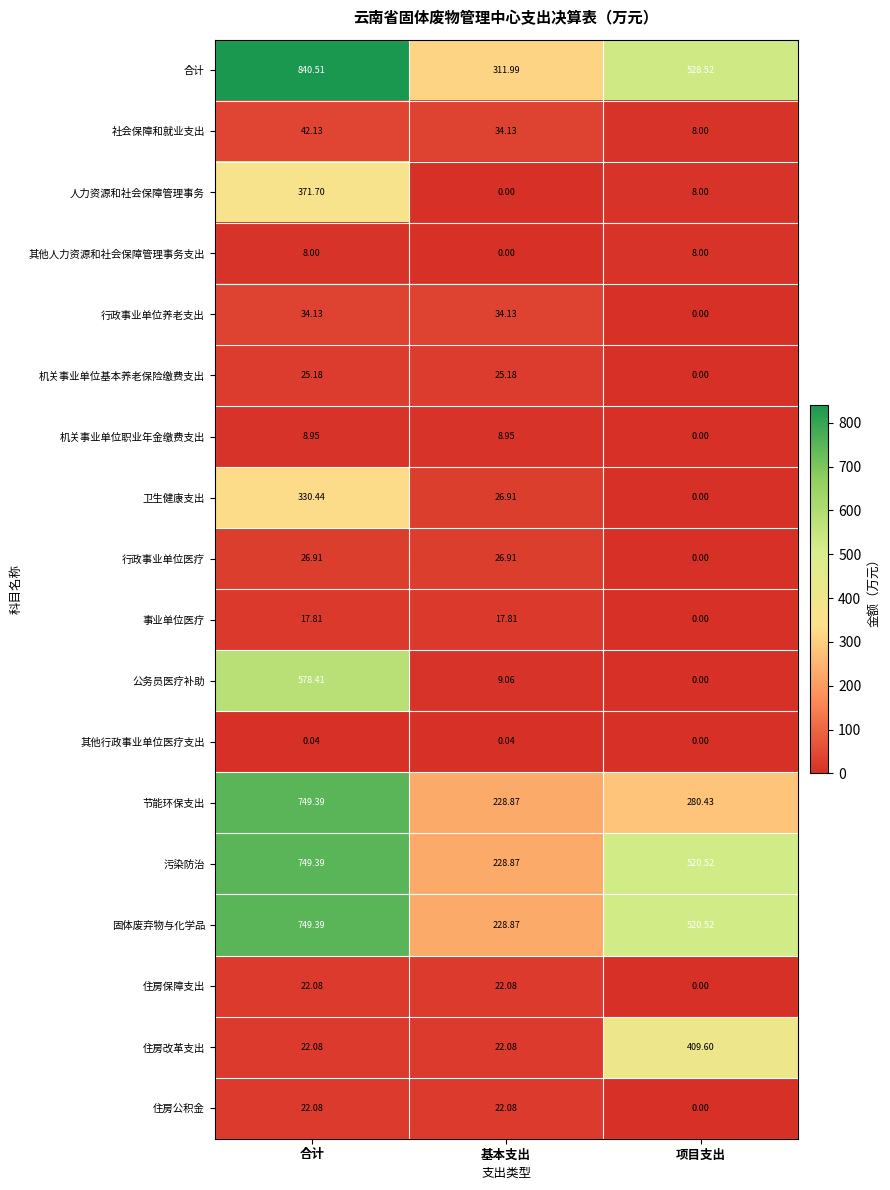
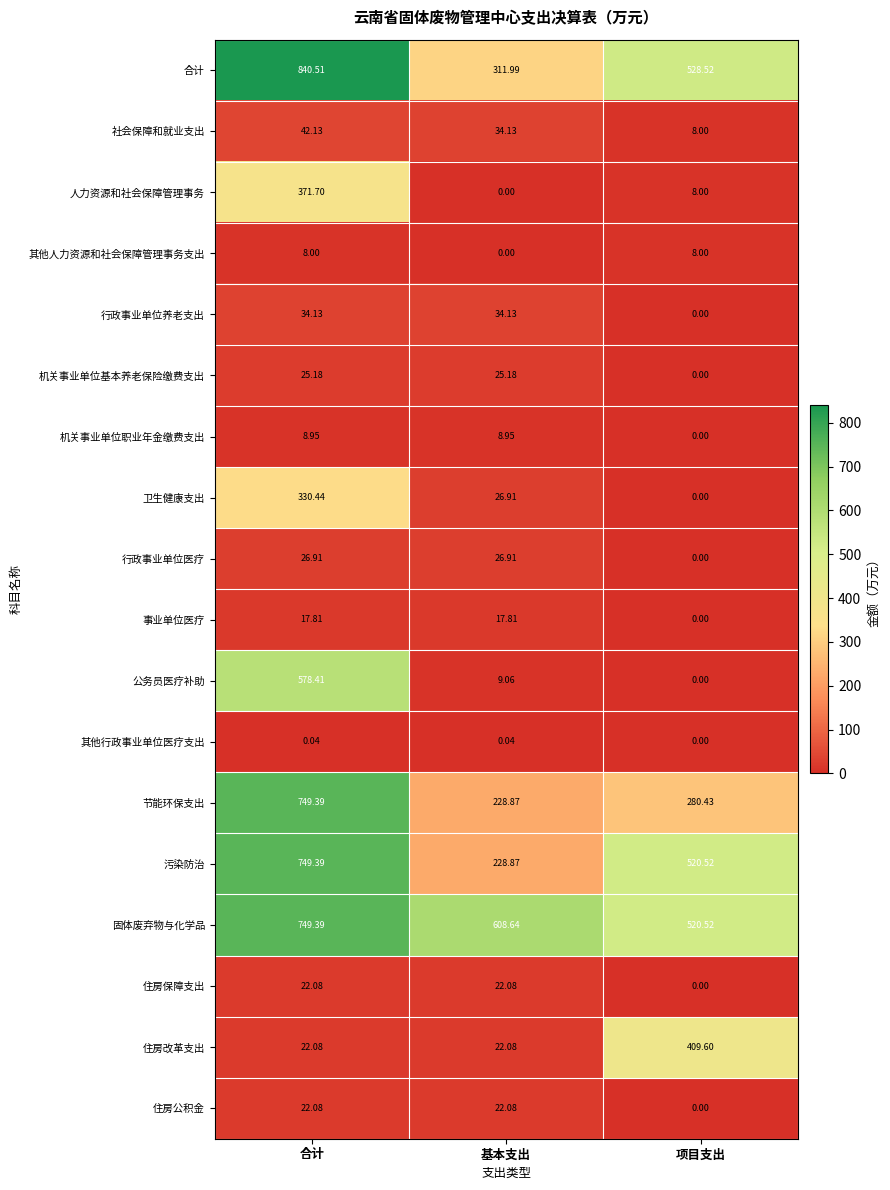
  {
    "合计": {
      "合计": 840.51,
      "基本支出": 311.99,
      "项目支出": 528.52
    },
    "社会保障和就业支出": {
      "合计": 42.13,
      "基本支出": 34.13,
      "项目支出": 8.00
    },
    "人力资源和社会保障管理事务": {
      "合计": 371.70,
      "基本支出": 0.00,
      "项目支出": 8.00
    },
    "其他人力资源和社会保障管理事务支出": {
      "合计": 8.00,
      "基本支出": 0.00,
      "项目支出": 8.00
    },
    "行政事业单位养老支出": {
      "合计": 34.13,
      "基本支出": 34.13,
      "项目支出": 0.00
    },
    "机关事业单位基本养老保险缴费支出": {
      "合计": 25.18,
      "基本支出": 25.18,
      "项目支出": 0.00
    },
    "机关事业单位职业年金缴费支出": {
      "合计": 8.95,
      "基本支出": 8.95,
      "项目支出": 0.00
    },
    "卫生健康支出": {
      "合计": 330.44,
      "基本支出": 26.91,
      "项目支出": 0.00
    },
    "行政事业单位医疗": {
      "合计": 26.91,
      "基本支出": 26.91,
      "项目支出": 0.00
    },
    "事业单位医疗": {
      "合计": 17.81,
      "基本支出": 17.81,
      "项目支出": 0.00
    },
    "公务员医疗补助": {
      "合计": 578.41,
      "基本支出": 9.06,
      "项目支出": 0.00
    },
    "其他行政事业单位医疗支出": {
      "合计": 0.04,
      "基本支出": 0.04,
      "项目支出": 0.00
    },
    "节能环保支出": {
      "合计": 749.39,
      "基本支出": 228.87,
      "项目支出": 280.43
    },
    "污染防治": {
      "合计": 749.39,
      "基本支出": 228.87,
      "项目支出": 520.52
    },
    "固体废弃物与化学品": {
      "合计": 749.39,
-     "基本支出": 228.87,
+     "基本支出": 608.64,
      "项目支出": 520.52
    },
    "住房保障支出": {
      "合计": 22.08,
      "基本支出": 22.08,
      "项目支出": 0.00
    },
    "住房改革支出": {
      "合计": 22.08,
      "基本支出": 22.08,
      "项目支出": 409.60
    },
    "住房公积金": {
      "合计": 22.08,
      "基本支出": 22.08,
      "项目支出": 0.00
    }
  }
